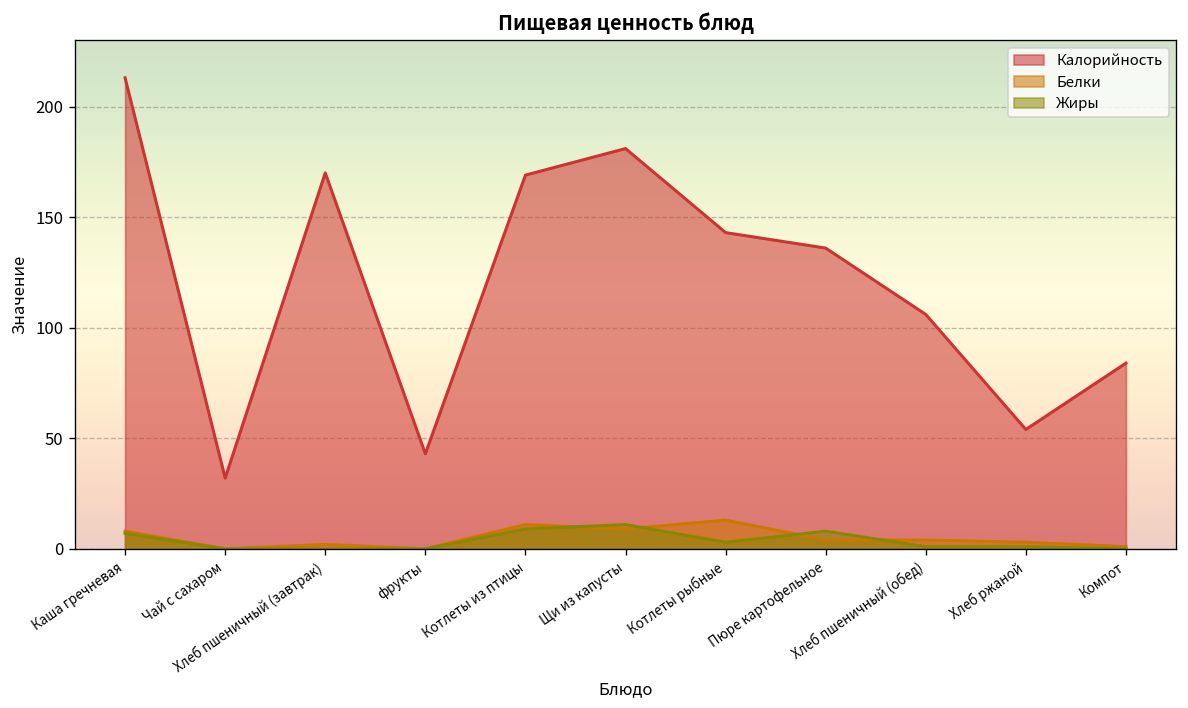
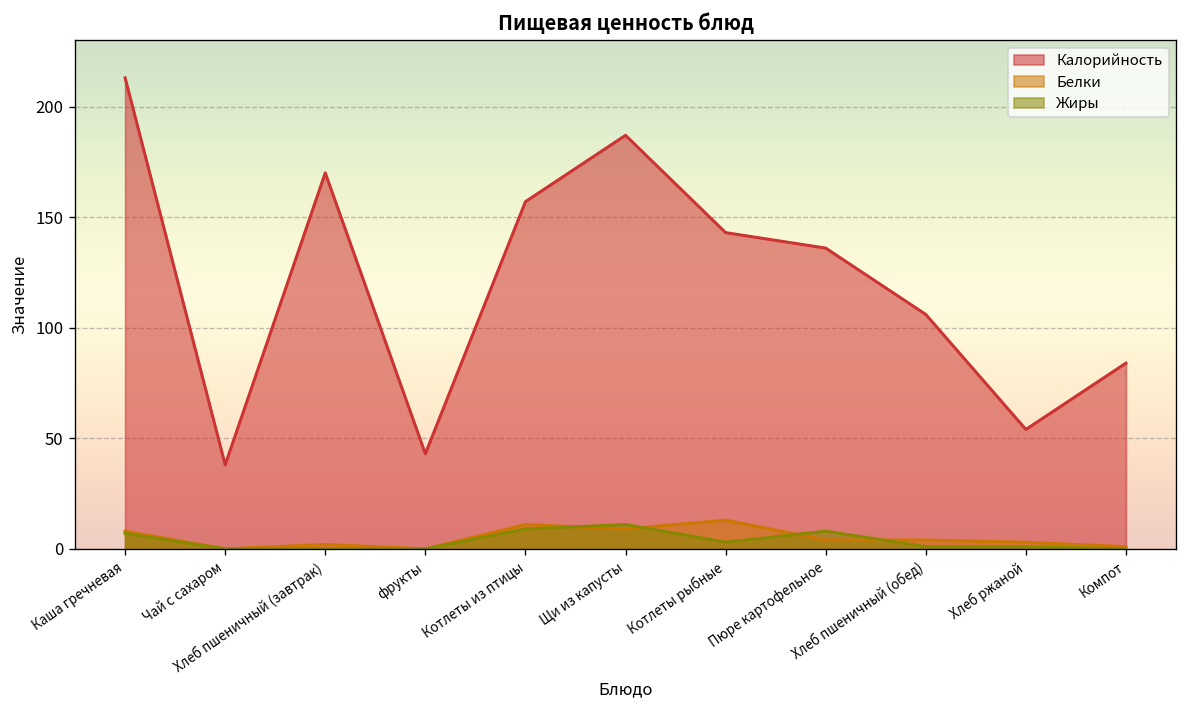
  {
    "Калорийность": {
      "Каша гречневая": 213,
-     "Чай с сахаром": 32,
+     "Чай с сахаром": 38,
      "Хлеб пшеничный (завтрак)": 170,
      "фрукты": 43,
-     "Котлеты из птицы": 169,
-     "Щи из капусты": 181,
+     "Котлеты из птицы": 157,
+     "Щи из капусты": 187,
      "Котлеты рыбные": 143,
      "Пюре картофельное": 136,
      "Хлеб пшеничный (обед)": 106,
      "Хлеб ржаной": 54,
      "Компот": 84
    }
  }
